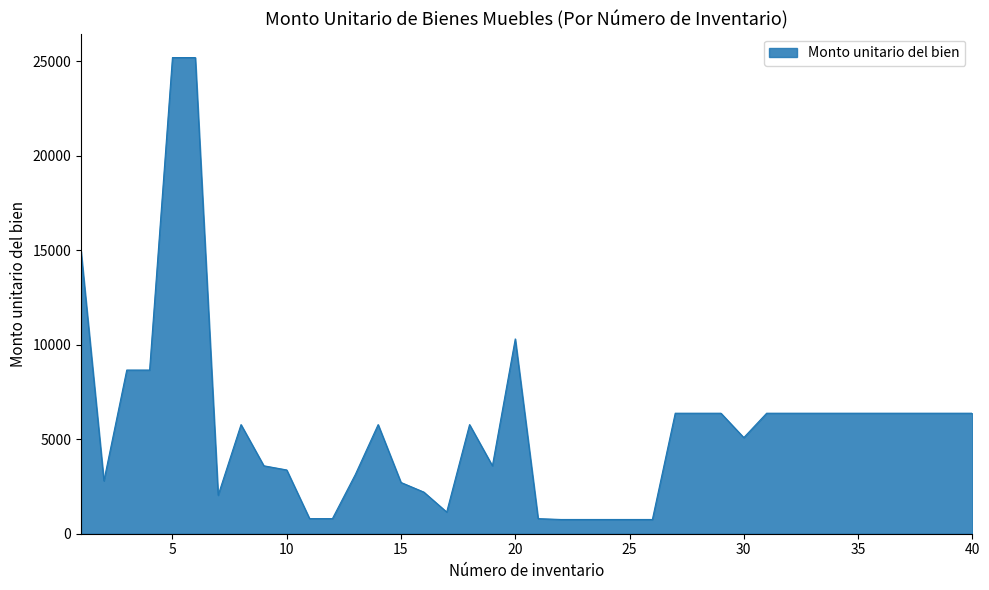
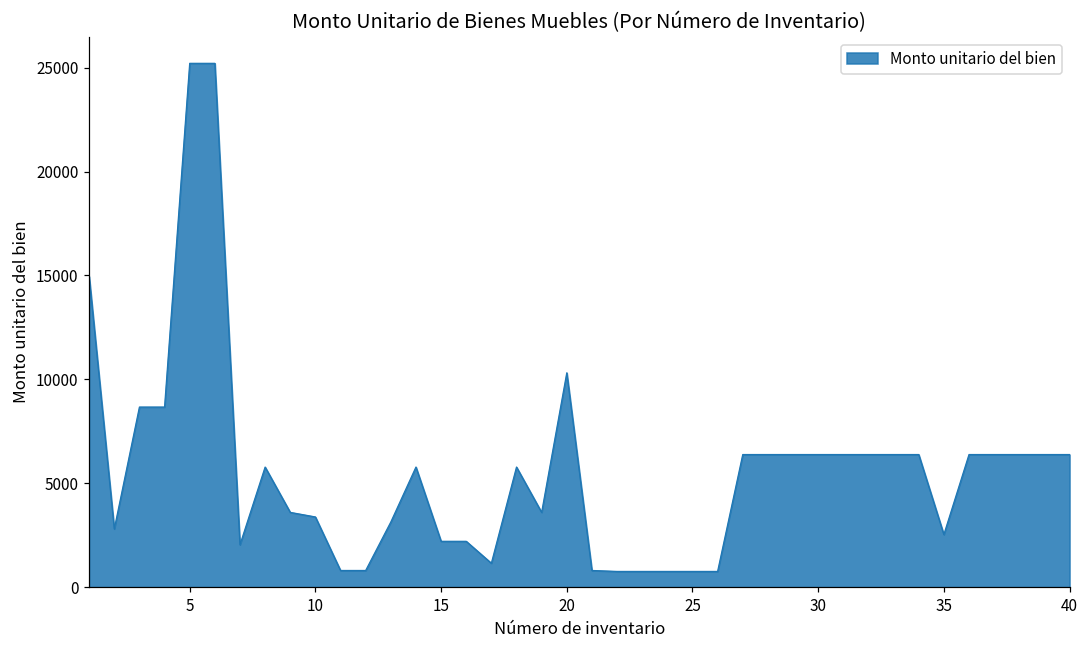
  {
    "5": 25200,
    "10": 3400,
-   "15": 2700,
+   "15": 2200,
    "20": 10300,
    "25": 800,
-   "30": 5100,
-   "35": 6400,
+   "30": 6400,
+   "35": 2500,
    "40": 6400
  }
